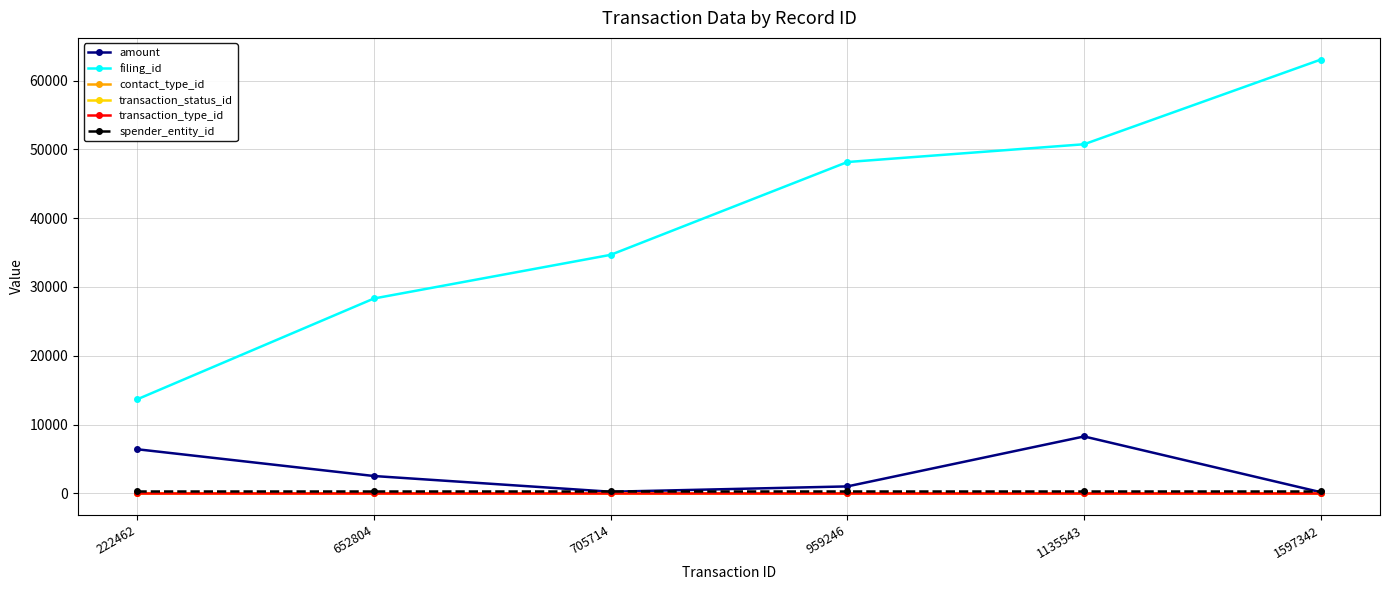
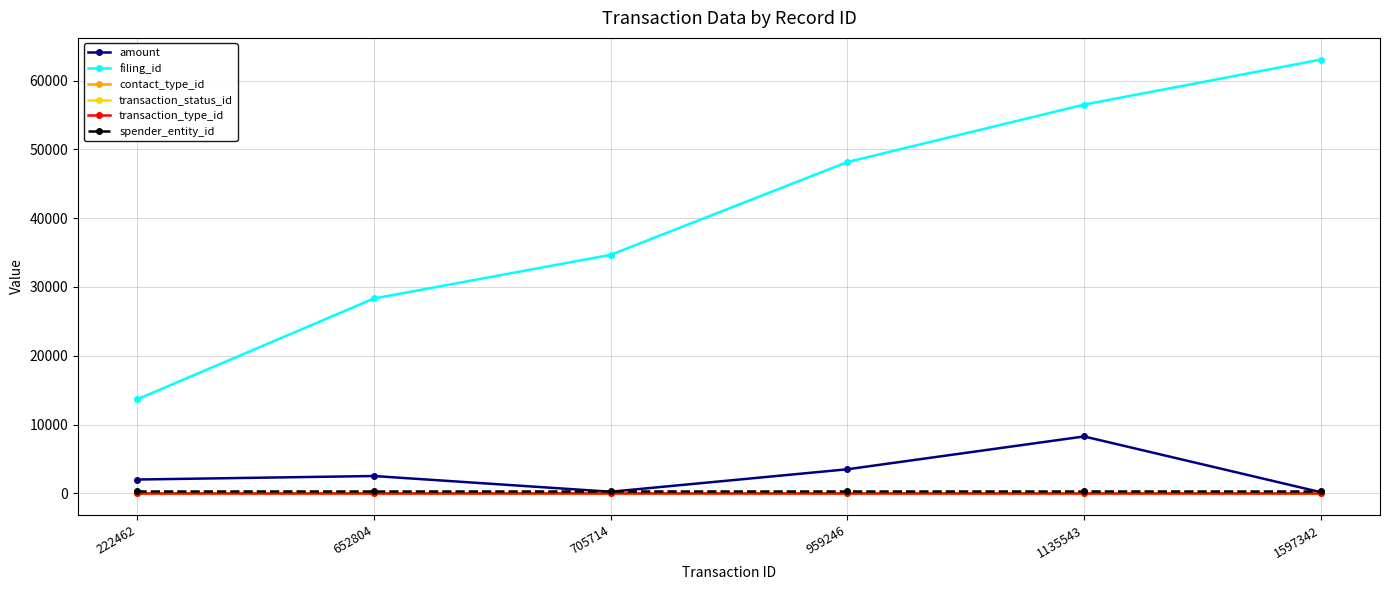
  {
    "amount": {
-     "222462": 6000,
+     "222462": 2000,
      "652804": 3000,
-     "959246": 1000,
+     "959246": 3000,
      "1135543": 8000
    },
    "filing_id": {
      "222462": 14000,
      "652804": 28000,
      "705714": 35000,
      "959246": 48000,
-     "1135543": 51000,
+     "1135543": 57000,
      "1597342": 63000
    }
  }
